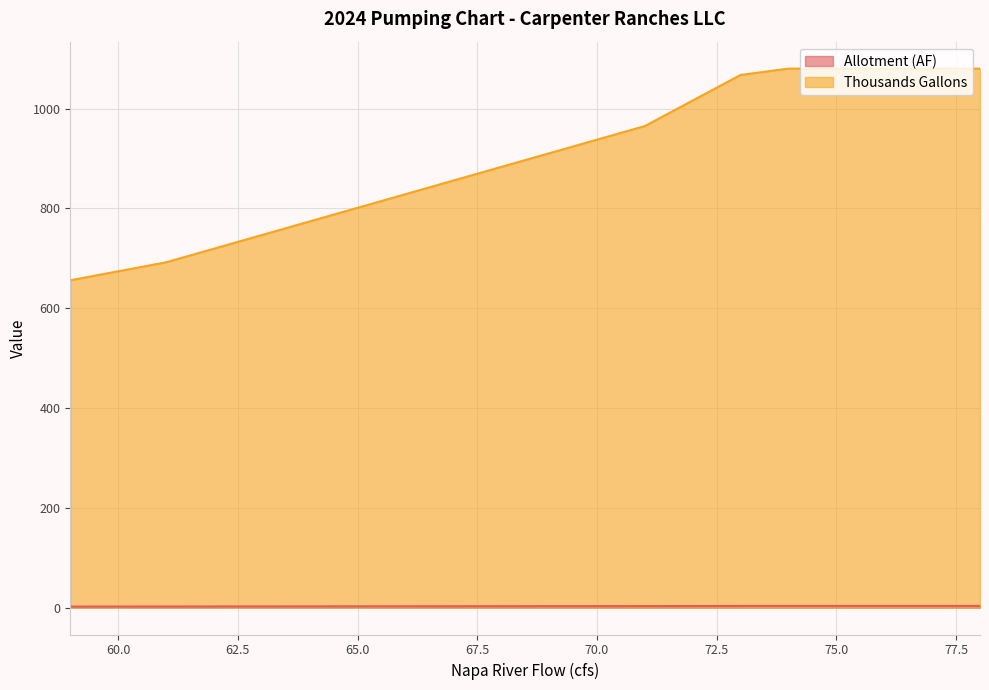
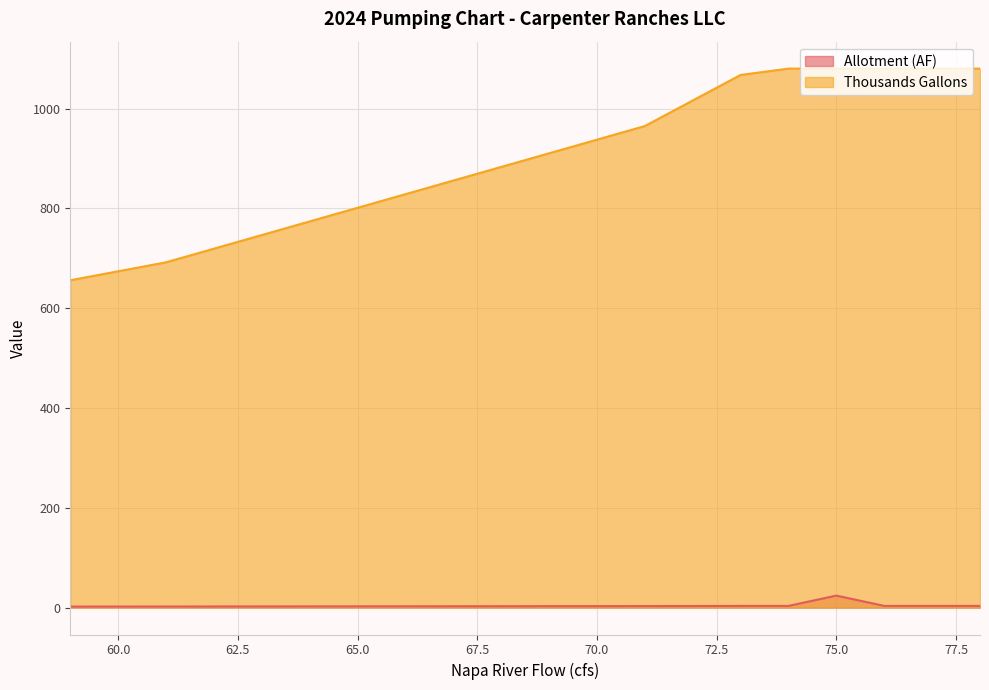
  {
    "Allotment (AF)": {
      "60.0": 0,
      "65.0": 0,
      "70.0": 0,
-     "75.0": 0
+     "75.0": 20
    },
    "Thousands Gallons": {
      "60.0": 670,
      "65.0": 800,
      "70.0": 940
    }
  }
